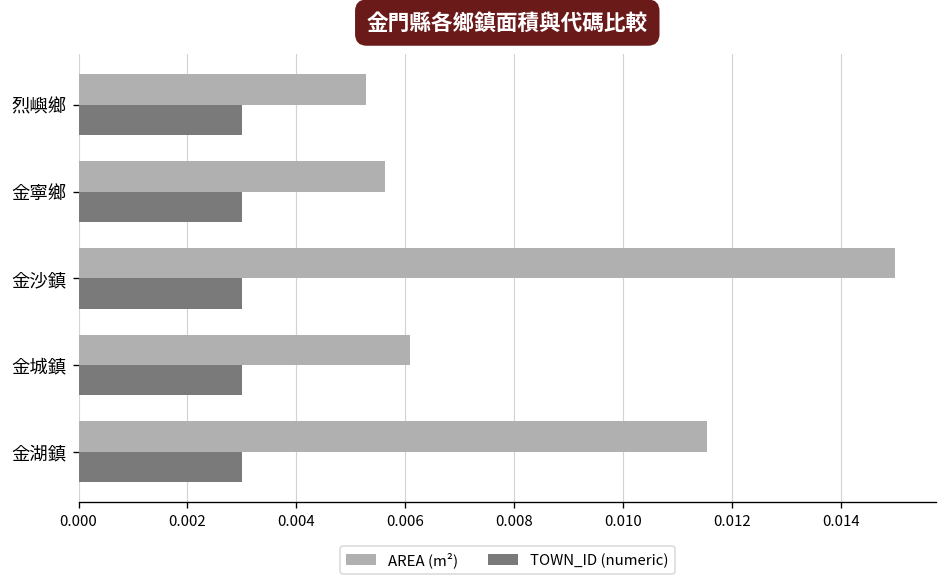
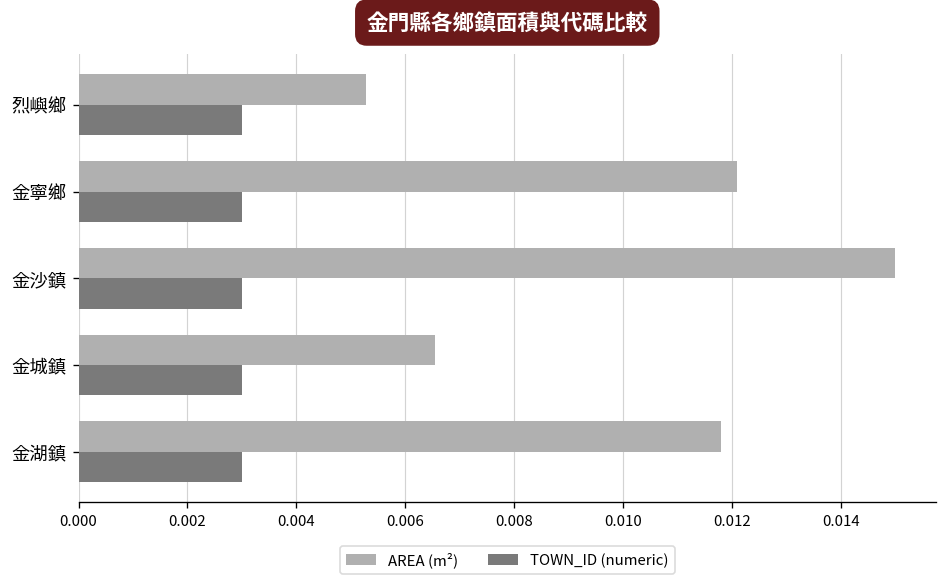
  {
    "AREA (m²)": {
      "烈嶼鄉": 0.0053,
-     "金寧鄉": 0.0056,
+     "金寧鄉": 0.0121,
      "金沙鎮": 0.0150,
-     "金城鎮": 0.0061,
-     "金湖鎮": 0.0115
+     "金城鎮": 0.0065,
+     "金湖鎮": 0.0118
    },
    "TOWN_ID (numeric)": {
      "烈嶼鄉": 0.0030,
      "金寧鄉": 0.0030,
      "金沙鎮": 0.0030,
      "金城鎮": 0.0030,
      "金湖鎮": 0.0030
    }
  }
